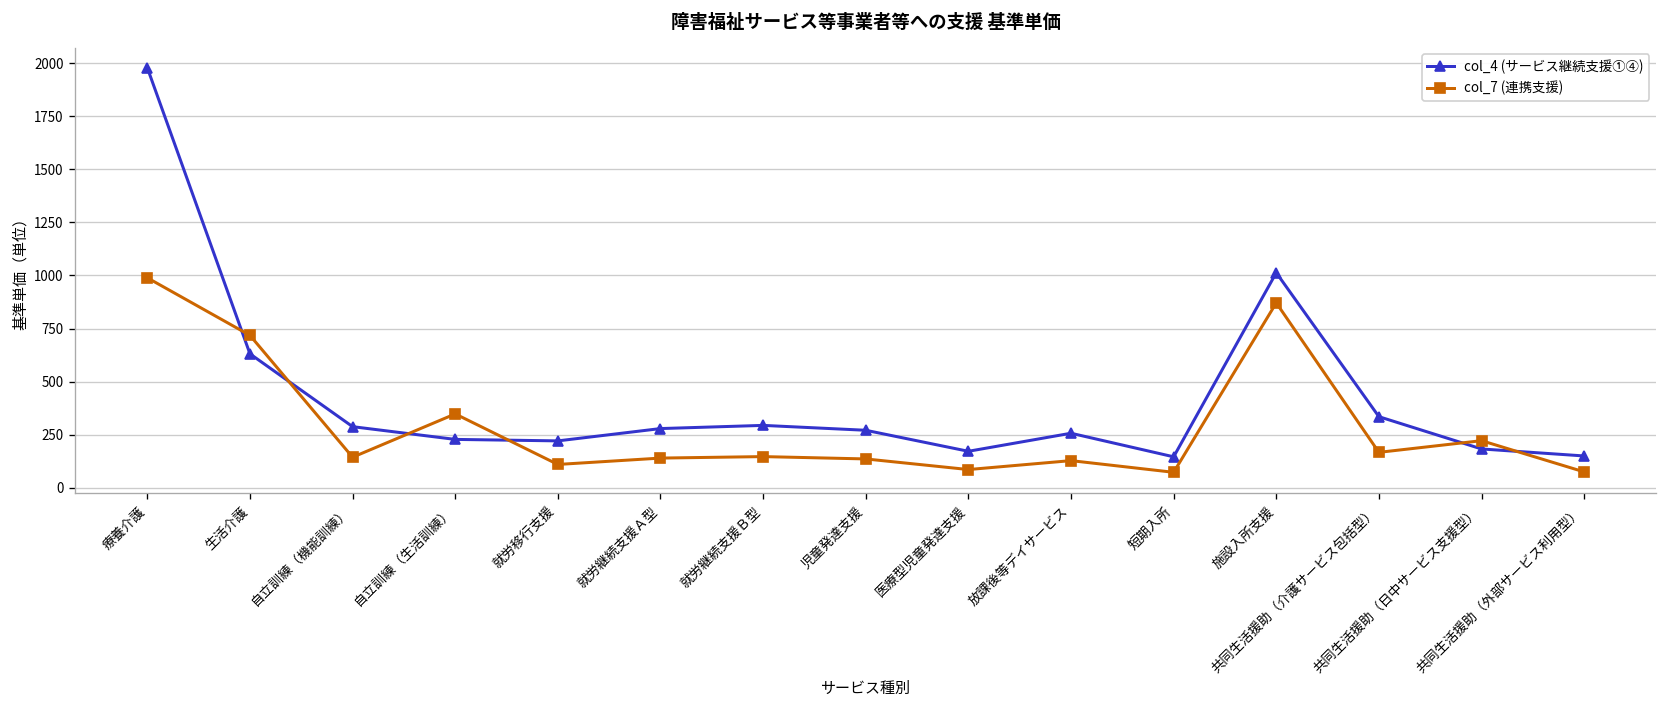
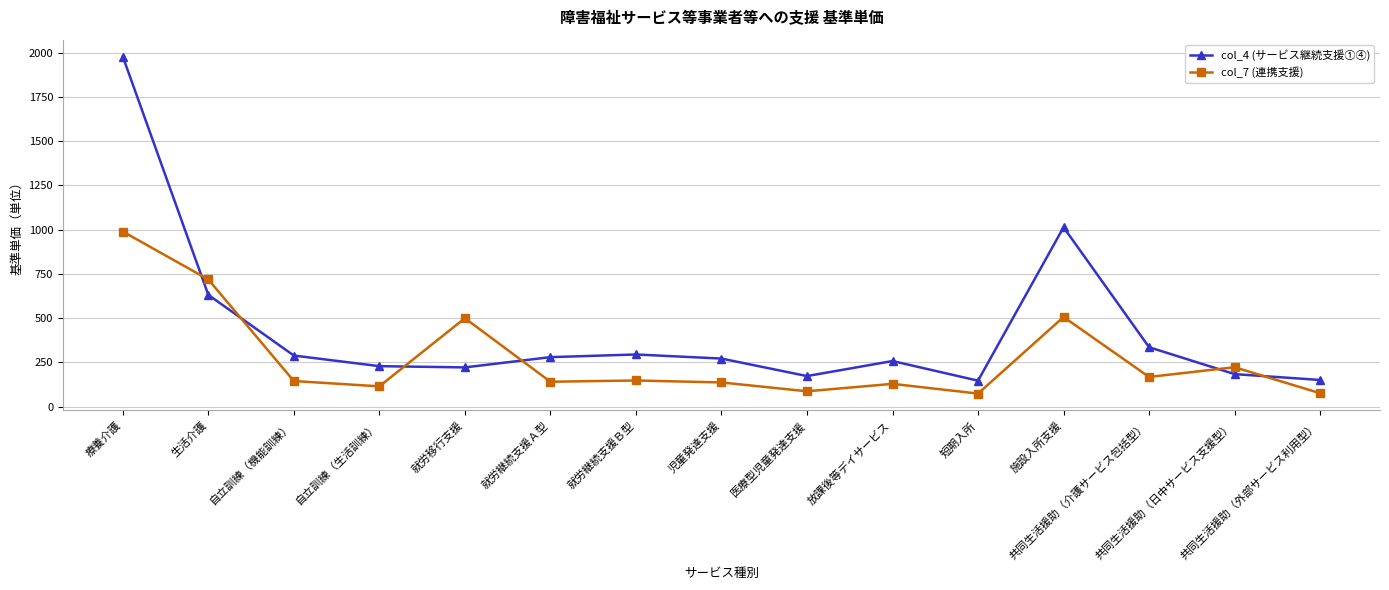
  {
    "col_4 (サービス継続支援①④)": {
      "療養介護": 1980,
      "生活介護": 630,
      "自立訓練（機能訓練）": 290,
      "自立訓練（生活訓練）": 230,
      "就労移行支援": 220,
      "就労継続支援Ａ型": 280,
      "就労継続支援Ｂ型": 290,
      "児童発達支援": 270,
      "医療型児童発達支援": 170,
      "放課後等デイサービス": 260,
      "短期入所": 150,
      "施設入所支援": 1010,
      "共同生活援助（介護サービス包括型）": 340,
      "共同生活援助（日中サービス支援型）": 180,
      "共同生活援助（外部サービス利用型）": 150
    },
    "col_7 (連携支援)": {
      "療養介護": 990,
      "生活介護": 720,
      "自立訓練（機能訓練）": 140,
-     "自立訓練（生活訓練）": 350,
-     "就労移行支援": 110,
+     "自立訓練（生活訓練）": 110,
+     "就労移行支援": 500,
      "就労継続支援Ａ型": 140,
      "就労継続支援Ｂ型": 150,
      "児童発達支援": 140,
      "医療型児童発達支援": 90,
      "放課後等デイサービス": 130,
      "短期入所": 70,
-     "施設入所支援": 870,
+     "施設入所支援": 510,
      "共同生活援助（介護サービス包括型）": 170,
      "共同生活援助（日中サービス支援型）": 220,
      "共同生活援助（外部サービス利用型）": 80
    }
  }
